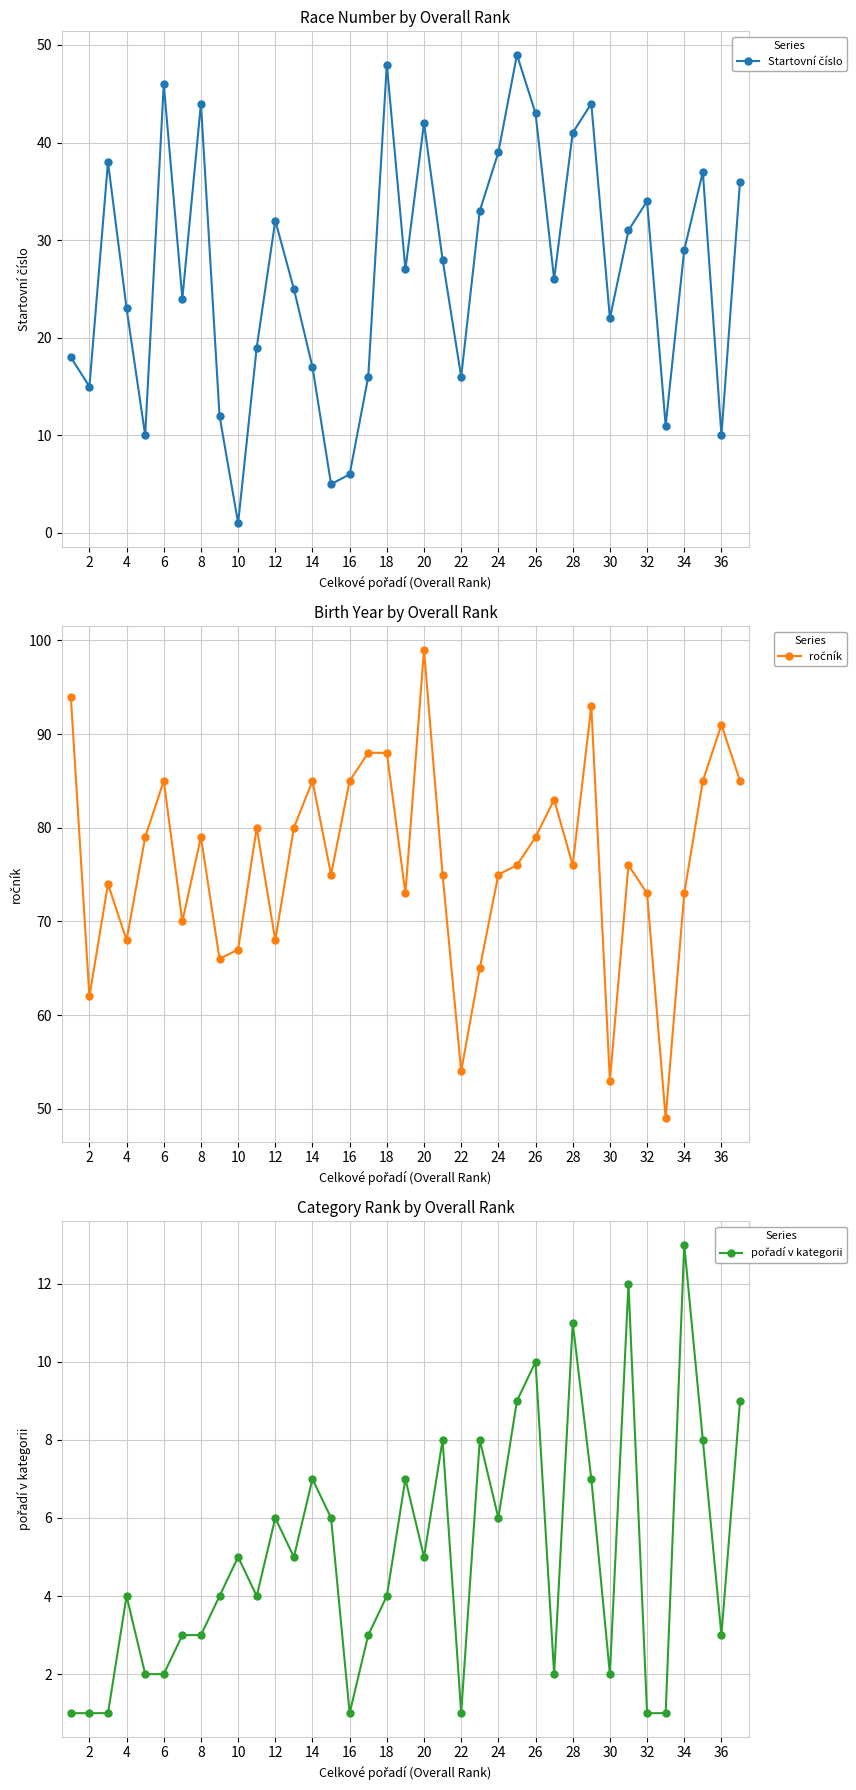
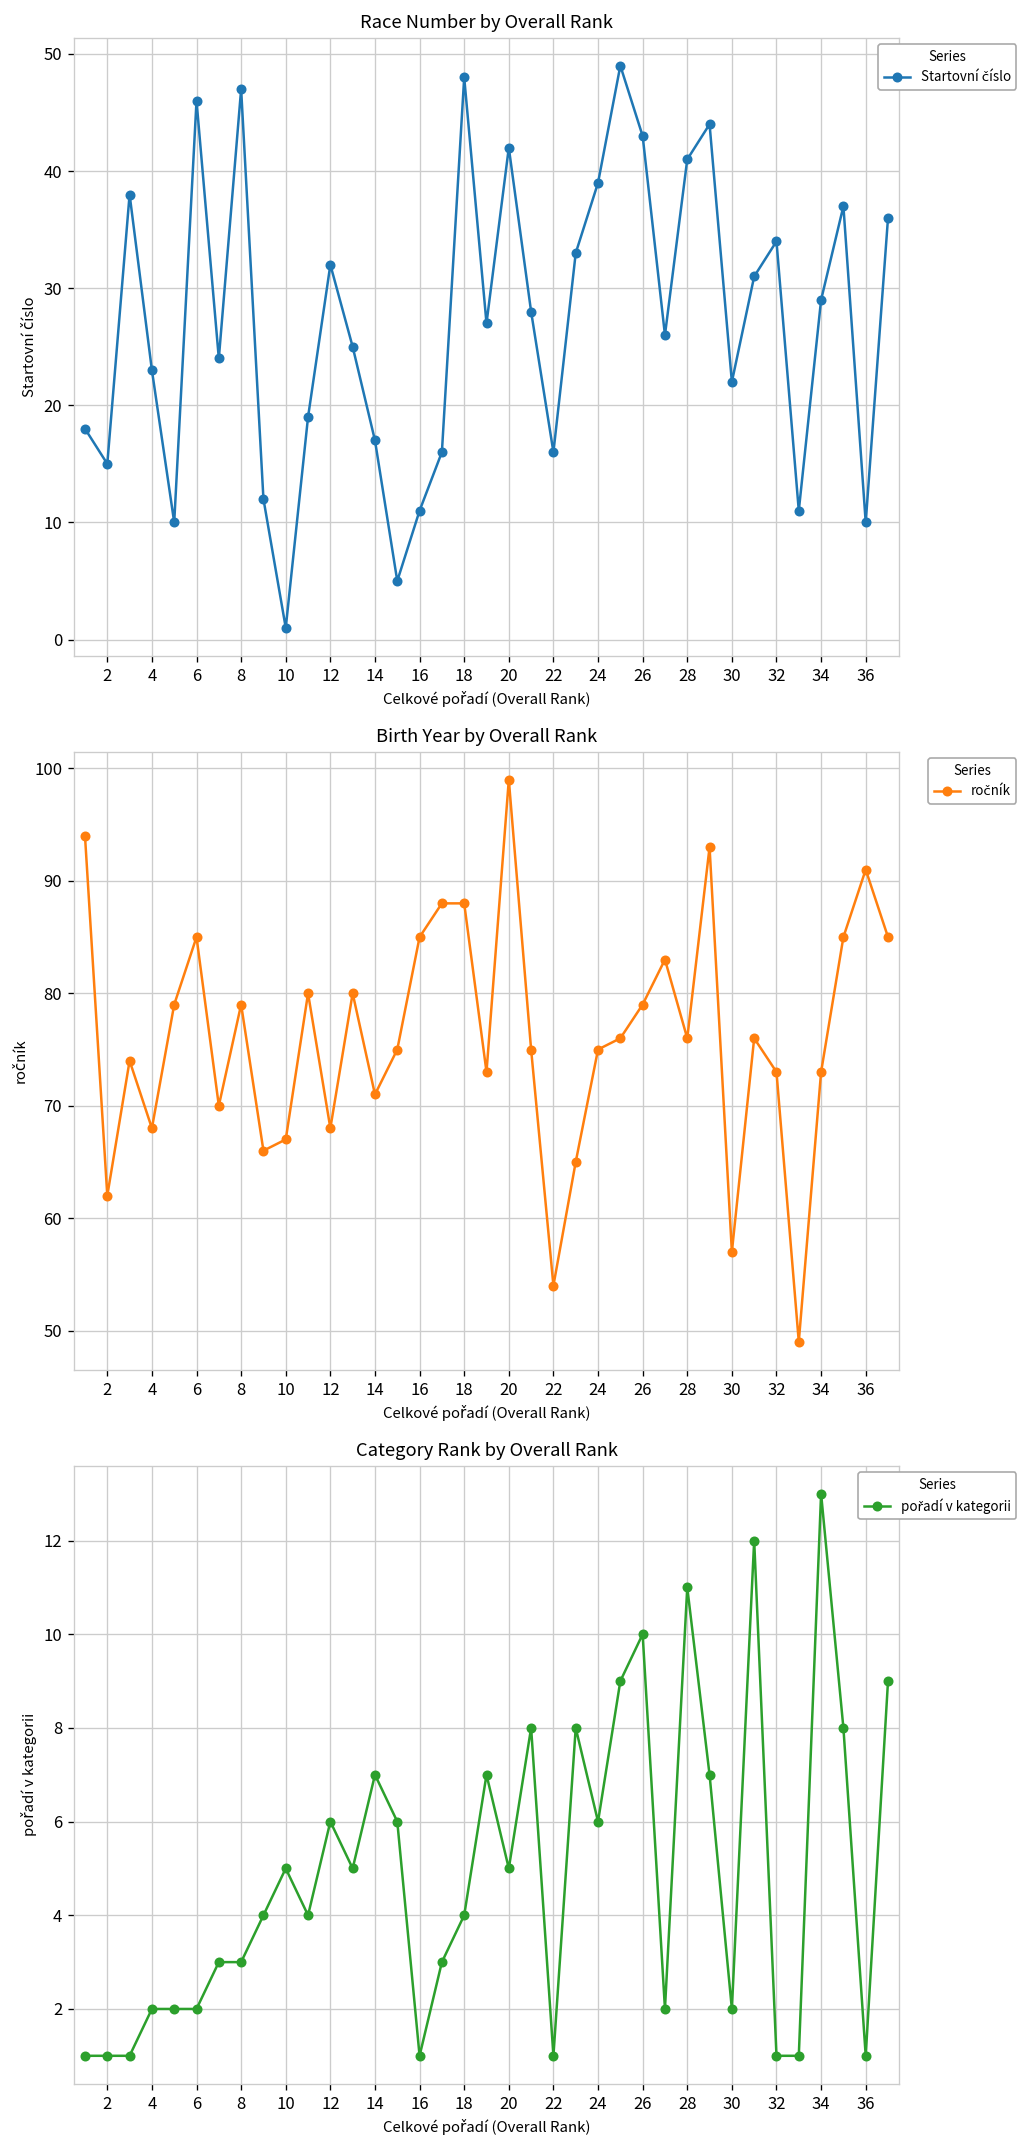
  {
    "Race Number by Overall Rank": {
      "2": 15,
      "4": 23,
      "6": 46,
-     "8": 44,
+     "8": 47,
      "10": 1,
      "12": 32,
      "14": 17,
-     "16": 6,
+     "16": 11,
      "18": 48,
      "20": 42,
      "22": 16,
      "24": 39,
      "26": 43,
      "28": 41,
      "30": 22,
      "32": 34,
      "34": 29,
      "36": 10
    },
    "Birth Year by Overall Rank": {
      "2": 62,
      "4": 68,
      "6": 85,
      "8": 79,
      "10": 67,
      "12": 68,
-     "14": 85,
+     "14": 71,
      "16": 85,
      "18": 88,
      "20": 99,
      "22": 54,
      "24": 75,
      "26": 79,
      "28": 76,
-     "30": 53,
+     "30": 57,
      "32": 73,
      "34": 73,
      "36": 91
    },
    "Category Rank by Overall Rank": {
      "2": 1,
-     "4": 4,
+     "4": 2,
      "6": 2,
      "8": 3,
      "10": 5,
      "12": 6,
      "14": 7,
      "16": 1,
      "18": 4,
      "20": 5,
      "22": 1,
      "24": 6,
      "26": 10,
      "28": 11,
      "30": 2,
      "32": 1,
      "34": 13,
-     "36": 3
+     "36": 1
    }
  }
